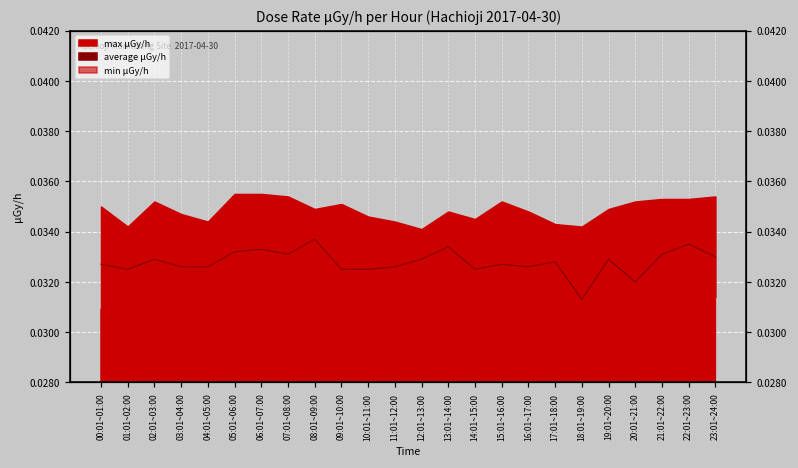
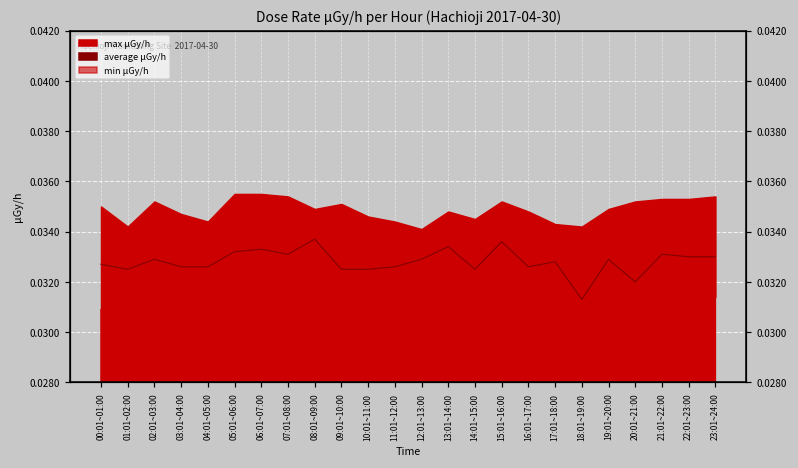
  {
    "average μGy/h": {
      "00:01~01:00": 0.0327,
      "01:01~02:00": 0.0325,
      "02:01~03:00": 0.0329,
      "03:01~04:00": 0.0326,
      "04:01~05:00": 0.0326,
      "05:01~06:00": 0.0332,
      "06:01~07:00": 0.0333,
      "07:01~08:00": 0.0331,
      "08:01~09:00": 0.0337,
      "09:01~10:00": 0.0325,
      "10:01~11:00": 0.0325,
      "11:01~12:00": 0.0326,
      "12:01~13:00": 0.0329,
      "13:01~14:00": 0.0334,
      "14:01~15:00": 0.0325,
-     "15:01~16:00": 0.0327,
+     "15:01~16:00": 0.0336,
      "16:01~17:00": 0.0326,
      "17:01~18:00": 0.0328,
      "18:01~19:00": 0.0313,
      "19:01~20:00": 0.0329,
      "20:01~21:00": 0.0320,
      "21:01~22:00": 0.0331,
-     "22:01~23:00": 0.0335,
+     "22:01~23:00": 0.0330,
      "23:01~24:00": 0.0330
    }
  }
